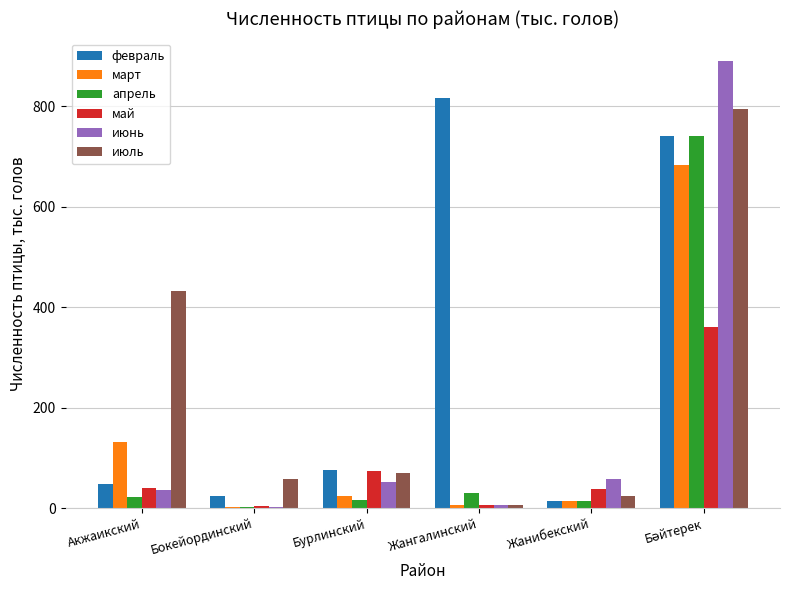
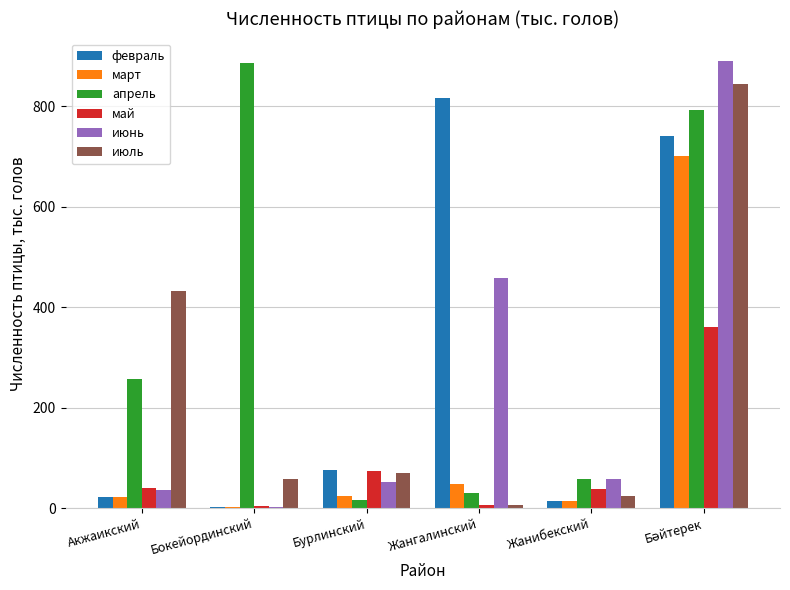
  {
    "февраль": {
-     "Акжаикский": 50,
-     "Бокейординский": 20,
+     "Акжаикский": 20,
+     "Бокейординский": 0,
      "Бурлинский": 80,
      "Жангалинский": 820,
      "Жанибекский": 10,
      "Бәйтерек": 740
    },
    "март": {
-     "Акжаикский": 130,
+     "Акжаикский": 20,
      "Бурлинский": 20,
-     "Жангалинский": 10,
+     "Жангалинский": 50,
      "Жанибекский": 10,
-     "Бәйтерек": 680
+     "Бәйтерек": 700
    },
    "апрель": {
-     "Акжаикский": 20,
-     "Бокейординский": 0,
+     "Акжаикский": 260,
+     "Бокейординский": 890,
      "Бурлинский": 20,
      "Жангалинский": 30,
-     "Жанибекский": 10,
-     "Бәйтерек": 740
+     "Жанибекский": 60,
+     "Бәйтерек": 790
    },
    "май": {
      "Акжаикский": 40,
      "Бурлинский": 70,
      "Жангалинский": 10,
      "Жанибекский": 40,
      "Бәйтерек": 360
    },
    "июнь": {
      "Акжаикский": 40,
      "Бурлинский": 50,
-     "Жангалинский": 10,
+     "Жангалинский": 460,
      "Жанибекский": 60,
      "Бәйтерек": 890
    },
    "июль": {
      "Акжаикский": 430,
      "Бокейординский": 60,
      "Бурлинский": 70,
      "Жангалинский": 10,
      "Жанибекский": 20,
-     "Бәйтерек": 800
+     "Бәйтерек": 840
    }
  }
